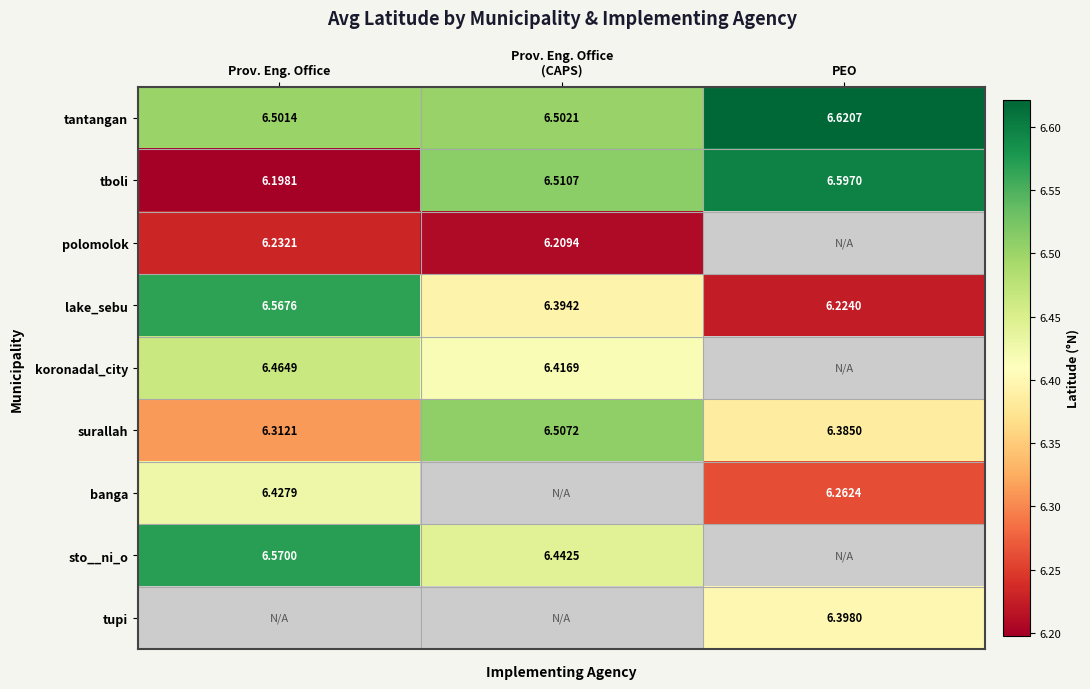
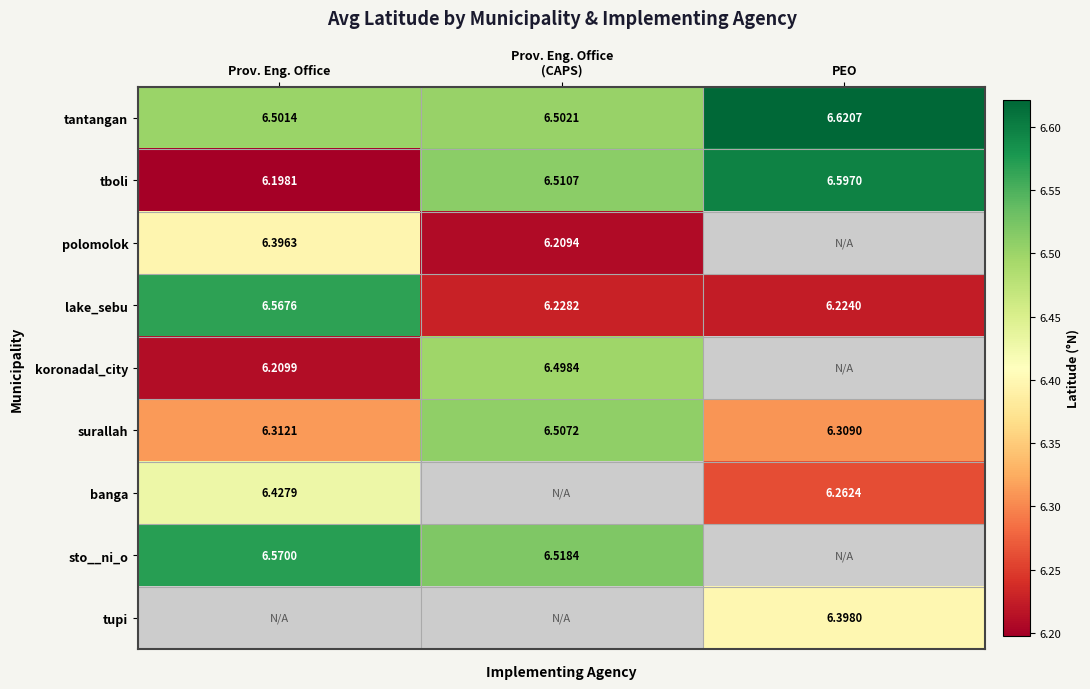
  {
    "tantangan": {
      "Prov. Eng. Office": 6.5014,
      "Prov. Eng. Office (CAPS)": 6.5021,
      "PEO": 6.6207
    },
    "tboli": {
      "Prov. Eng. Office": 6.1981,
      "Prov. Eng. Office (CAPS)": 6.5107,
      "PEO": 6.5970
    },
    "polomolok": {
-     "Prov. Eng. Office": 6.2321,
+     "Prov. Eng. Office": 6.3963,
      "Prov. Eng. Office (CAPS)": 6.2094
    },
    "lake_sebu": {
      "Prov. Eng. Office": 6.5676,
-     "Prov. Eng. Office (CAPS)": 6.3942,
+     "Prov. Eng. Office (CAPS)": 6.2282,
      "PEO": 6.2240
    },
    "koronadal_city": {
-     "Prov. Eng. Office": 6.4649,
-     "Prov. Eng. Office (CAPS)": 6.4169
+     "Prov. Eng. Office": 6.2099,
+     "Prov. Eng. Office (CAPS)": 6.4984
    },
    "surallah": {
      "Prov. Eng. Office": 6.3121,
      "Prov. Eng. Office (CAPS)": 6.5072,
-     "PEO": 6.3850
+     "PEO": 6.3090
    },
    "banga": {
      "Prov. Eng. Office": 6.4279,
      "PEO": 6.2624
    },
    "sto__ni_o": {
      "Prov. Eng. Office": 6.5700,
-     "Prov. Eng. Office (CAPS)": 6.4425
+     "Prov. Eng. Office (CAPS)": 6.5184
    },
    "tupi": {
      "PEO": 6.3980
    }
  }
